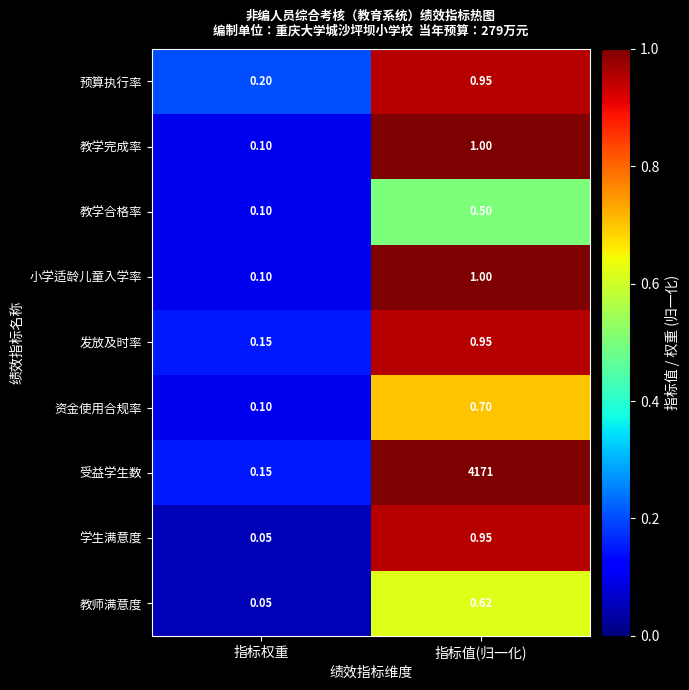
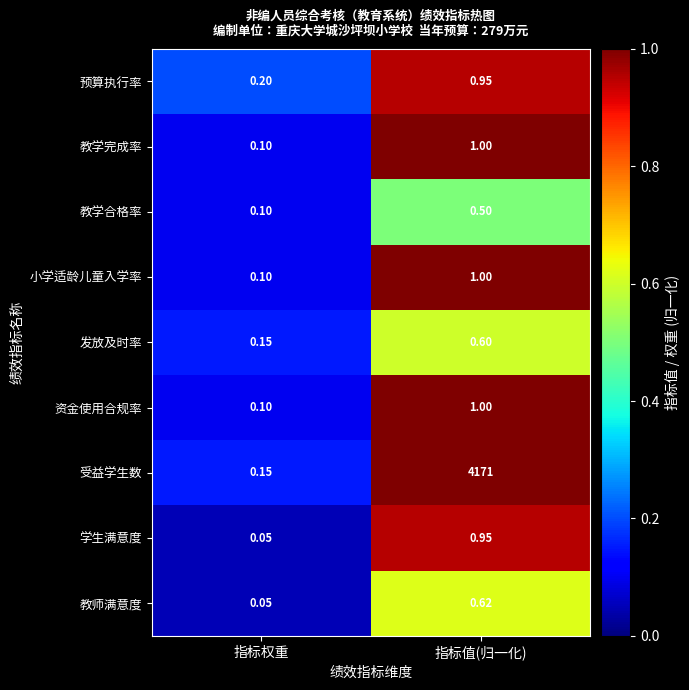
  {
    "预算执行率": {
      "指标权重": 0.20,
      "指标值(归一化)": 0.95
    },
    "教学完成率": {
      "指标权重": 0.10,
      "指标值(归一化)": 1.00
    },
    "教学合格率": {
      "指标权重": 0.10,
      "指标值(归一化)": 0.50
    },
    "小学适龄儿童入学率": {
      "指标权重": 0.10,
      "指标值(归一化)": 1.00
    },
    "发放及时率": {
      "指标权重": 0.15,
-     "指标值(归一化)": 0.95
+     "指标值(归一化)": 0.60
    },
    "资金使用合规率": {
      "指标权重": 0.10,
-     "指标值(归一化)": 0.70
+     "指标值(归一化)": 1.00
    },
    "受益学生数": {
      "指标权重": 0.15,
      "指标值(归一化)": 4171
    },
    "学生满意度": {
      "指标权重": 0.05,
      "指标值(归一化)": 0.95
    },
    "教师满意度": {
      "指标权重": 0.05,
      "指标值(归一化)": 0.62
    }
  }
